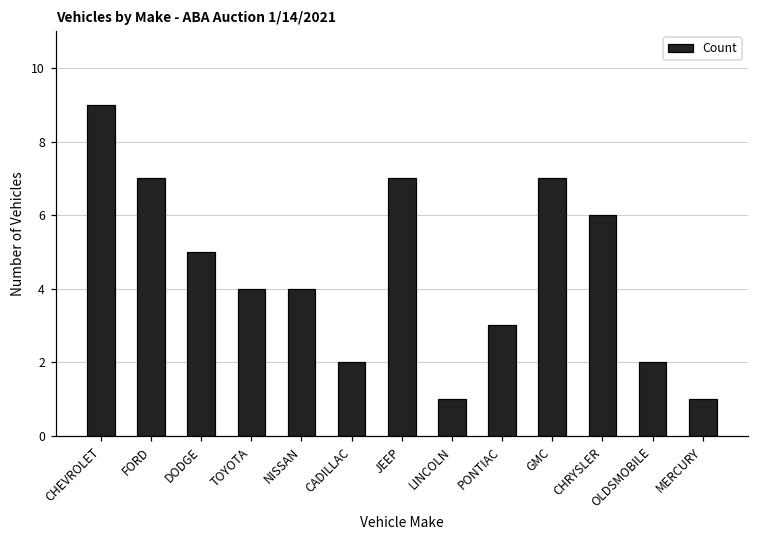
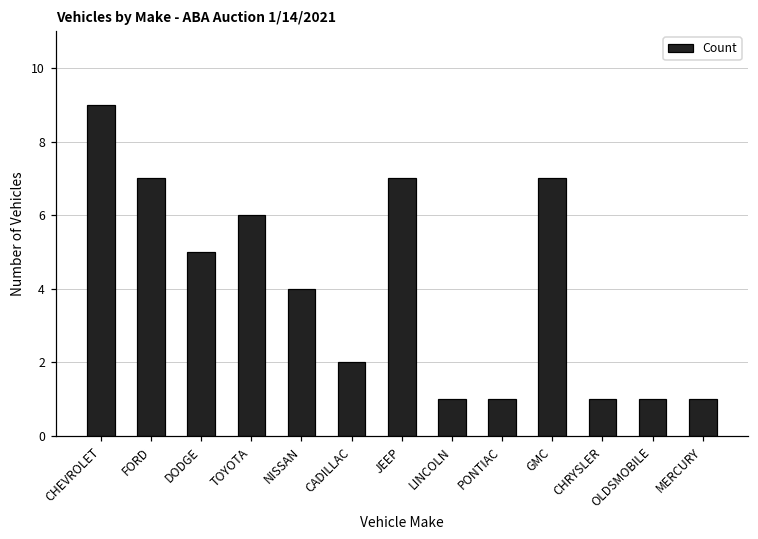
  {
    "CHEVROLET": 9,
    "FORD": 7,
    "DODGE": 5,
-   "TOYOTA": 4,
+   "TOYOTA": 6,
    "NISSAN": 4,
    "CADILLAC": 2,
    "JEEP": 7,
    "LINCOLN": 1,
-   "PONTIAC": 3,
+   "PONTIAC": 1,
    "GMC": 7,
-   "CHRYSLER": 6,
-   "OLDSMOBILE": 2,
+   "CHRYSLER": 1,
+   "OLDSMOBILE": 1,
    "MERCURY": 1
  }
